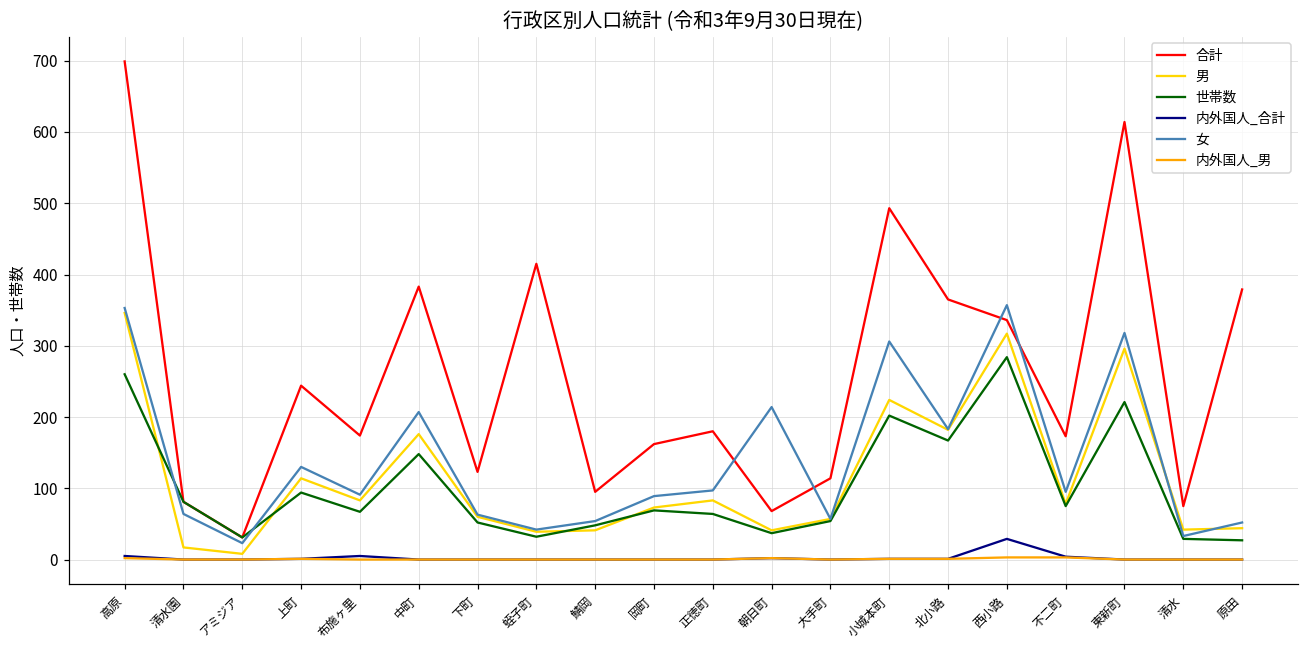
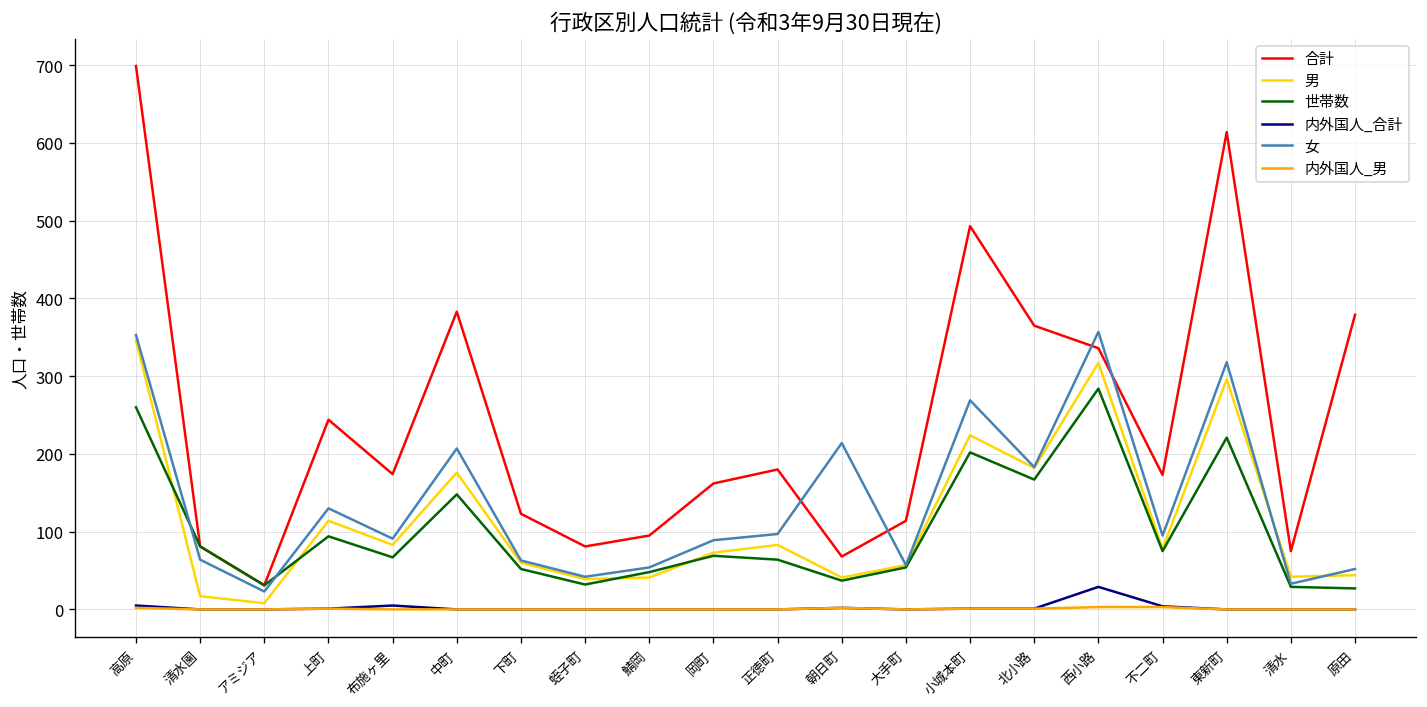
  {
    "合計": {
      "高原": 700,
      "上町": 240,
      "布施ヶ里": 170,
      "中町": 380,
      "下町": 120,
-     "蛭子町": 420,
+     "蛭子町": 80,
      "鯖岡": 100,
      "岡町": 160,
      "正徳町": 180,
      "朝日町": 70,
      "大手町": 110,
      "小城本町": 490,
      "北小路": 370,
      "西小路": 340,
      "不二町": 170,
      "東新町": 610,
      "清水": 80,
      "原田": 380
    },
    "世帯数": {
      "高原": 260,
      "上町": 90,
      "布施ヶ里": 70,
      "中町": 150,
      "下町": 50,
      "蛭子町": 30,
      "鯖岡": 50,
      "岡町": 70,
      "正徳町": 60,
      "朝日町": 40,
      "小城本町": 200,
      "北小路": 170,
      "西小路": 280,
      "東新町": 220,
      "清水": 30,
      "原田": 30
    },
    "内外国人_合計": {
      "布施ヶ里": 10,
      "西小路": 30
    },
    "女": {
      "高原": 350,
      "清水園": 60,
      "アミジア": 20,
      "上町": 130,
      "布施ヶ里": 90,
      "中町": 210,
      "鯖岡": 50,
      "岡町": 90,
      "正徳町": 100,
      "朝日町": 210,
-     "小城本町": 310,
+     "小城本町": 270,
      "西小路": 360,
      "不二町": 100,
      "東新町": 320,
      "清水": 30,
      "原田": 50
    }
  }
